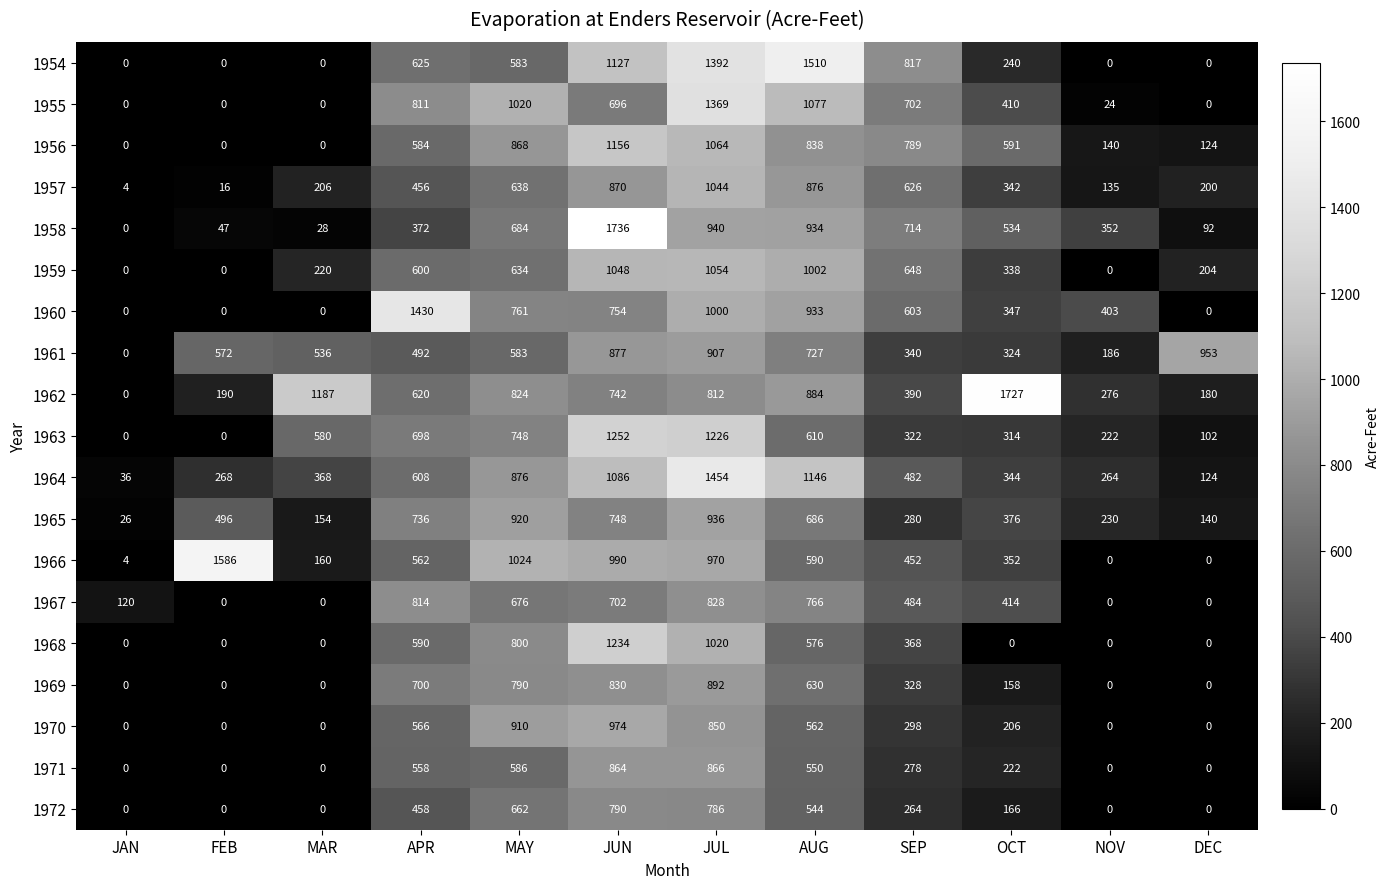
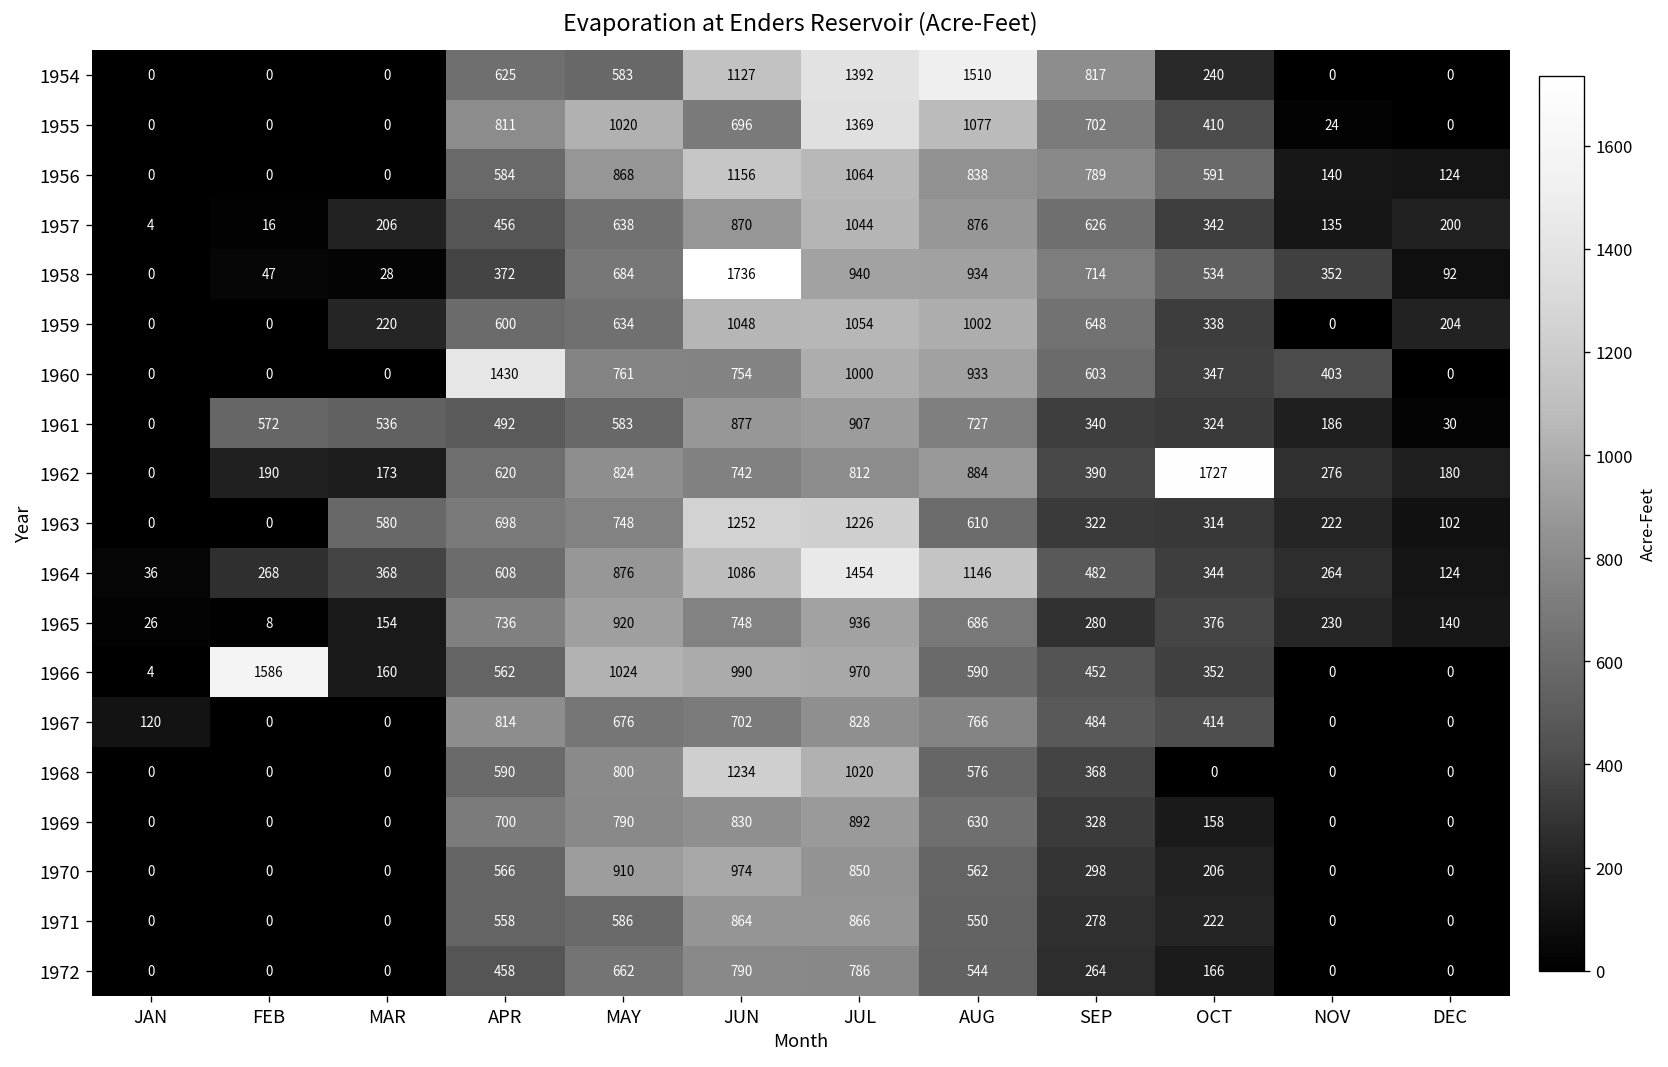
  {
    "1961": {
      "JAN": 0,
      "FEB": 572,
      "MAR": 536,
      "APR": 492,
      "MAY": 583,
      "JUN": 877,
      "JUL": 907,
      "AUG": 727,
      "SEP": 340,
      "OCT": 324,
      "NOV": 186,
-     "DEC": 953
+     "DEC": 30
    },
    "1962": {
      "JAN": 0,
      "FEB": 190,
-     "MAR": 1187,
+     "MAR": 173,
      "APR": 620,
      "MAY": 824,
      "JUN": 742,
      "JUL": 812,
      "AUG": 884,
      "SEP": 390,
      "OCT": 1727,
      "NOV": 276,
      "DEC": 180
    },
    "1965": {
      "JAN": 26,
-     "FEB": 496,
+     "FEB": 8,
      "MAR": 154,
      "APR": 736,
      "MAY": 920,
      "JUN": 748,
      "JUL": 936,
      "AUG": 686,
      "SEP": 280,
      "OCT": 376,
      "NOV": 230,
      "DEC": 140
    }
  }
